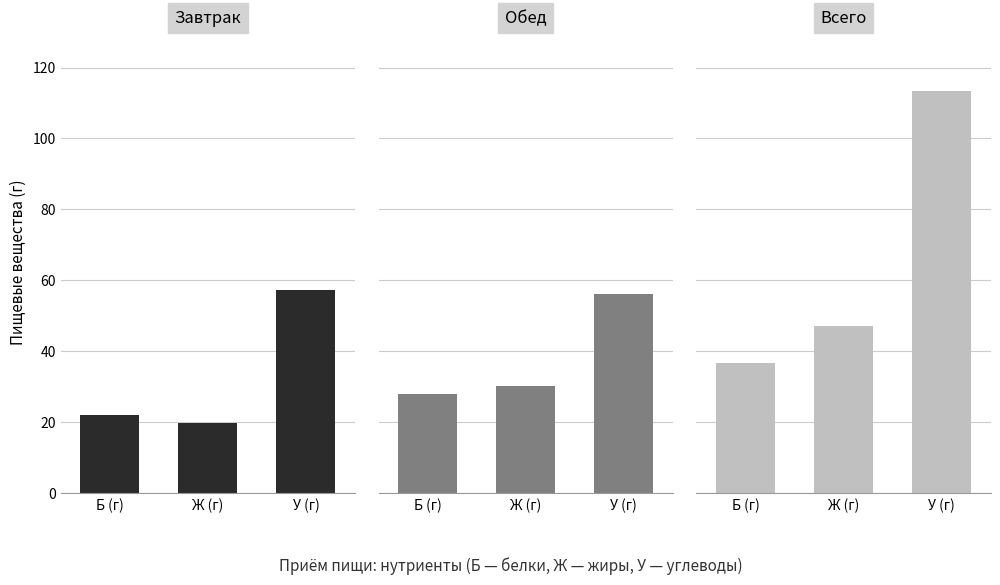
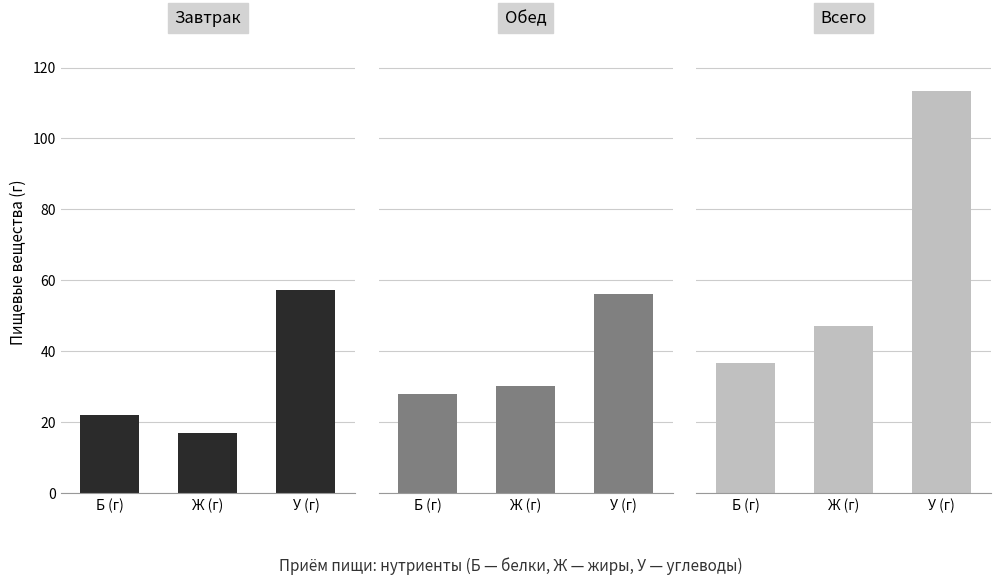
  {
    "Завтрак": {
      "Б (г)": 22,
-     "Ж (г)": 20,
+     "Ж (г)": 17,
      "У (г)": 57
    }
  }
